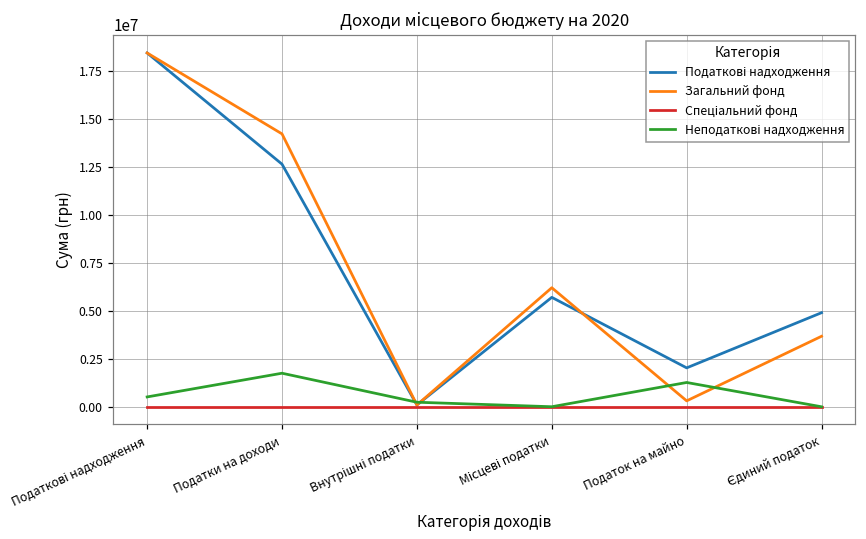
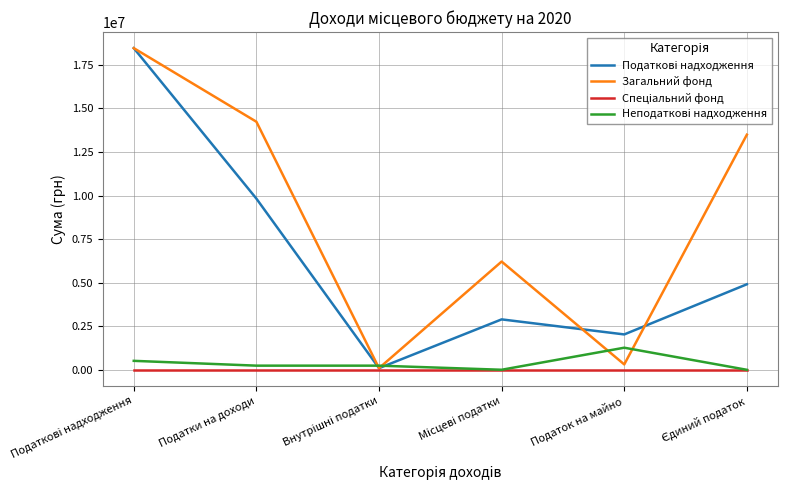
  {
    "Податкові надходження": {
-     "Податки на доходи": 12700000,
-     "Місцеві податки": 5700000,
+     "Податки на доходи": 9800000,
+     "Місцеві податки": 2900000,
      "Податок на майно": 2000000,
      "Єдиний податок": 4900000
    },
    "Загальний фонд": {
      "Податки на доходи": 14200000,
      "Місцеві податки": 6200000,
      "Податок на майно": 300000,
-     "Єдиний податок": 3700000
+     "Єдиний податок": 13500000
    },
    "Спеціальний фонд": {
      "Податкові надходження": 0,
      "Податки на доходи": 0,
      "Податок на майно": 0
    },
    "Неподаткові надходження": {
      "Податкові надходження": 500000,
-     "Податки на доходи": 1800000,
+     "Податки на доходи": 200000,
      "Податок на майно": 1300000
    }
  }
